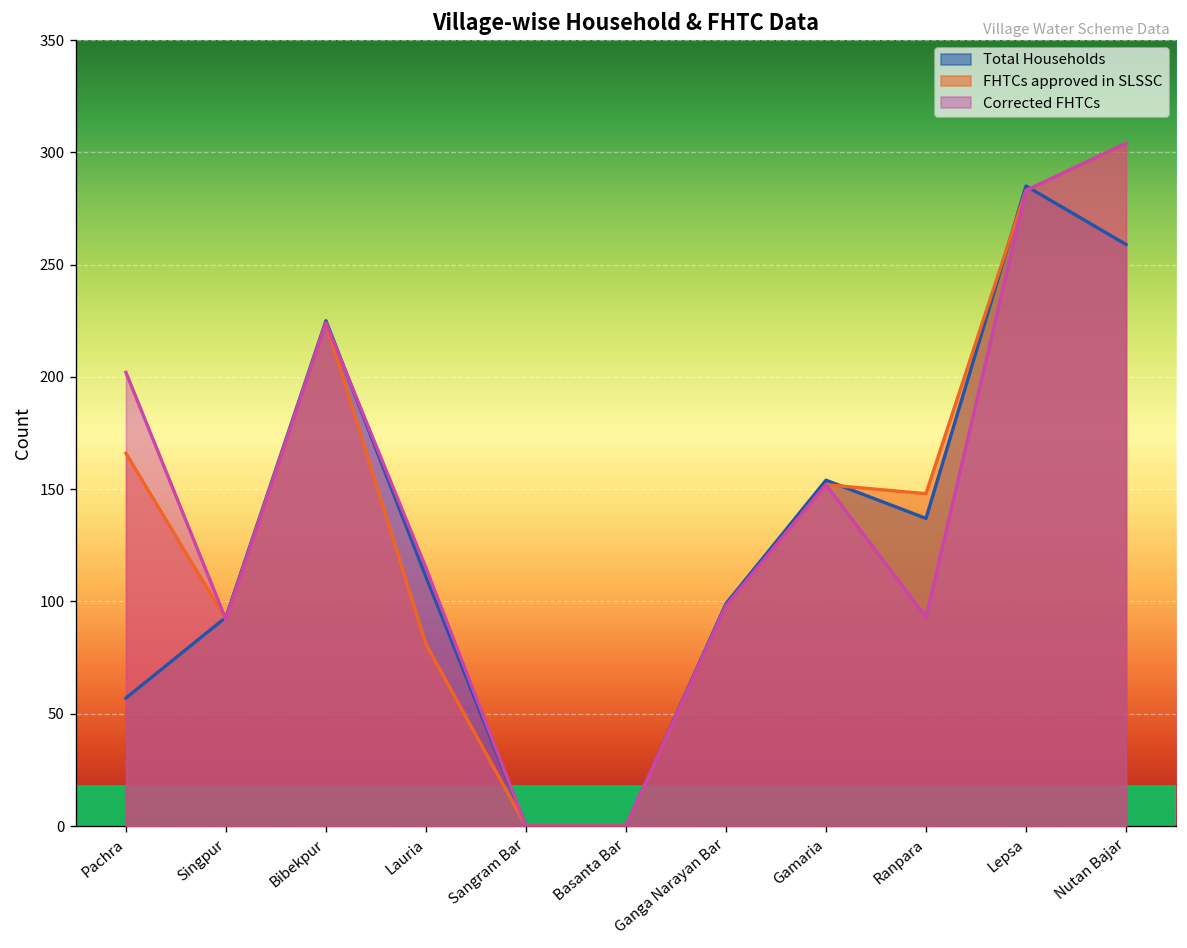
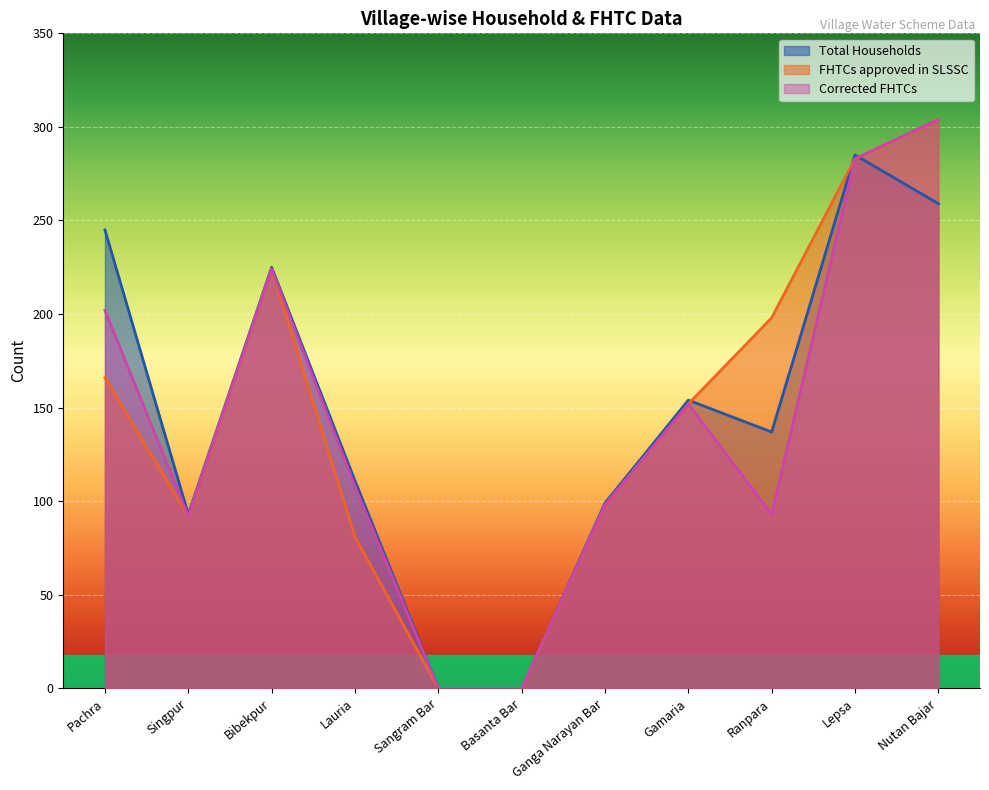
  {
    "Total Households": {
-     "Pachra": 57,
+     "Pachra": 245,
      "Lauria": 111,
      "Gamaria": 154,
      "Ranpara": 137,
      "Lepsa": 285,
      "Nutan Bajar": 259
    },
    "FHTCs approved in SLSSC": {
      "Pachra": 166,
      "Lauria": 81,
-     "Ranpara": 148
+     "Ranpara": 198
    },
    "Corrected FHTCs": {
      "Pachra": 202,
-     "Lauria": 115,
+     "Lauria": 108,
      "Ranpara": 93
    }
  }
